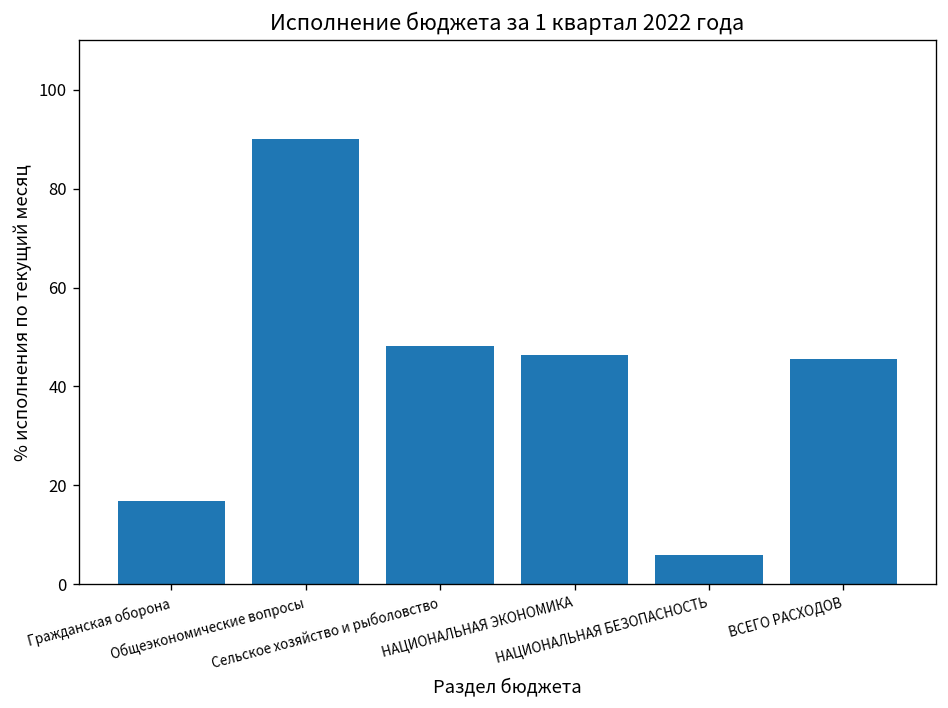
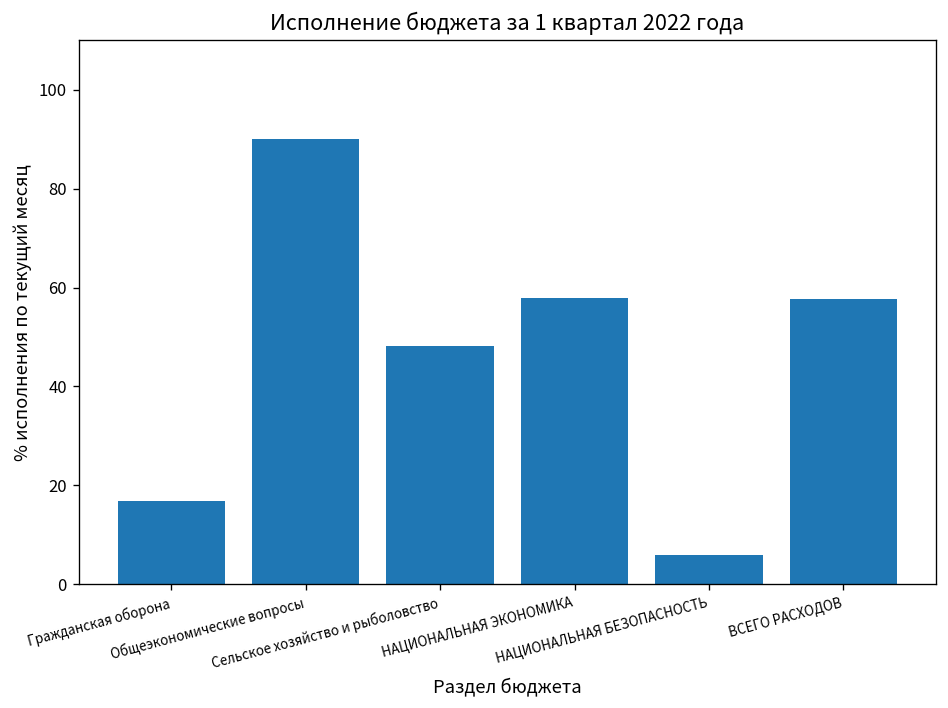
  {
    "Гражданская оборона": 17,
    "Общеэкономические вопросы": 90,
    "Сельское хозяйство и рыболовство": 48,
-   "НАЦИОНАЛЬНАЯ ЭКОНОМИКА": 46,
+   "НАЦИОНАЛЬНАЯ ЭКОНОМИКА": 58,
    "НАЦИОНАЛЬНАЯ БЕЗОПАСНОСТЬ": 6,
-   "ВСЕГО РАСХОДОВ": 46
+   "ВСЕГО РАСХОДОВ": 58
  }
